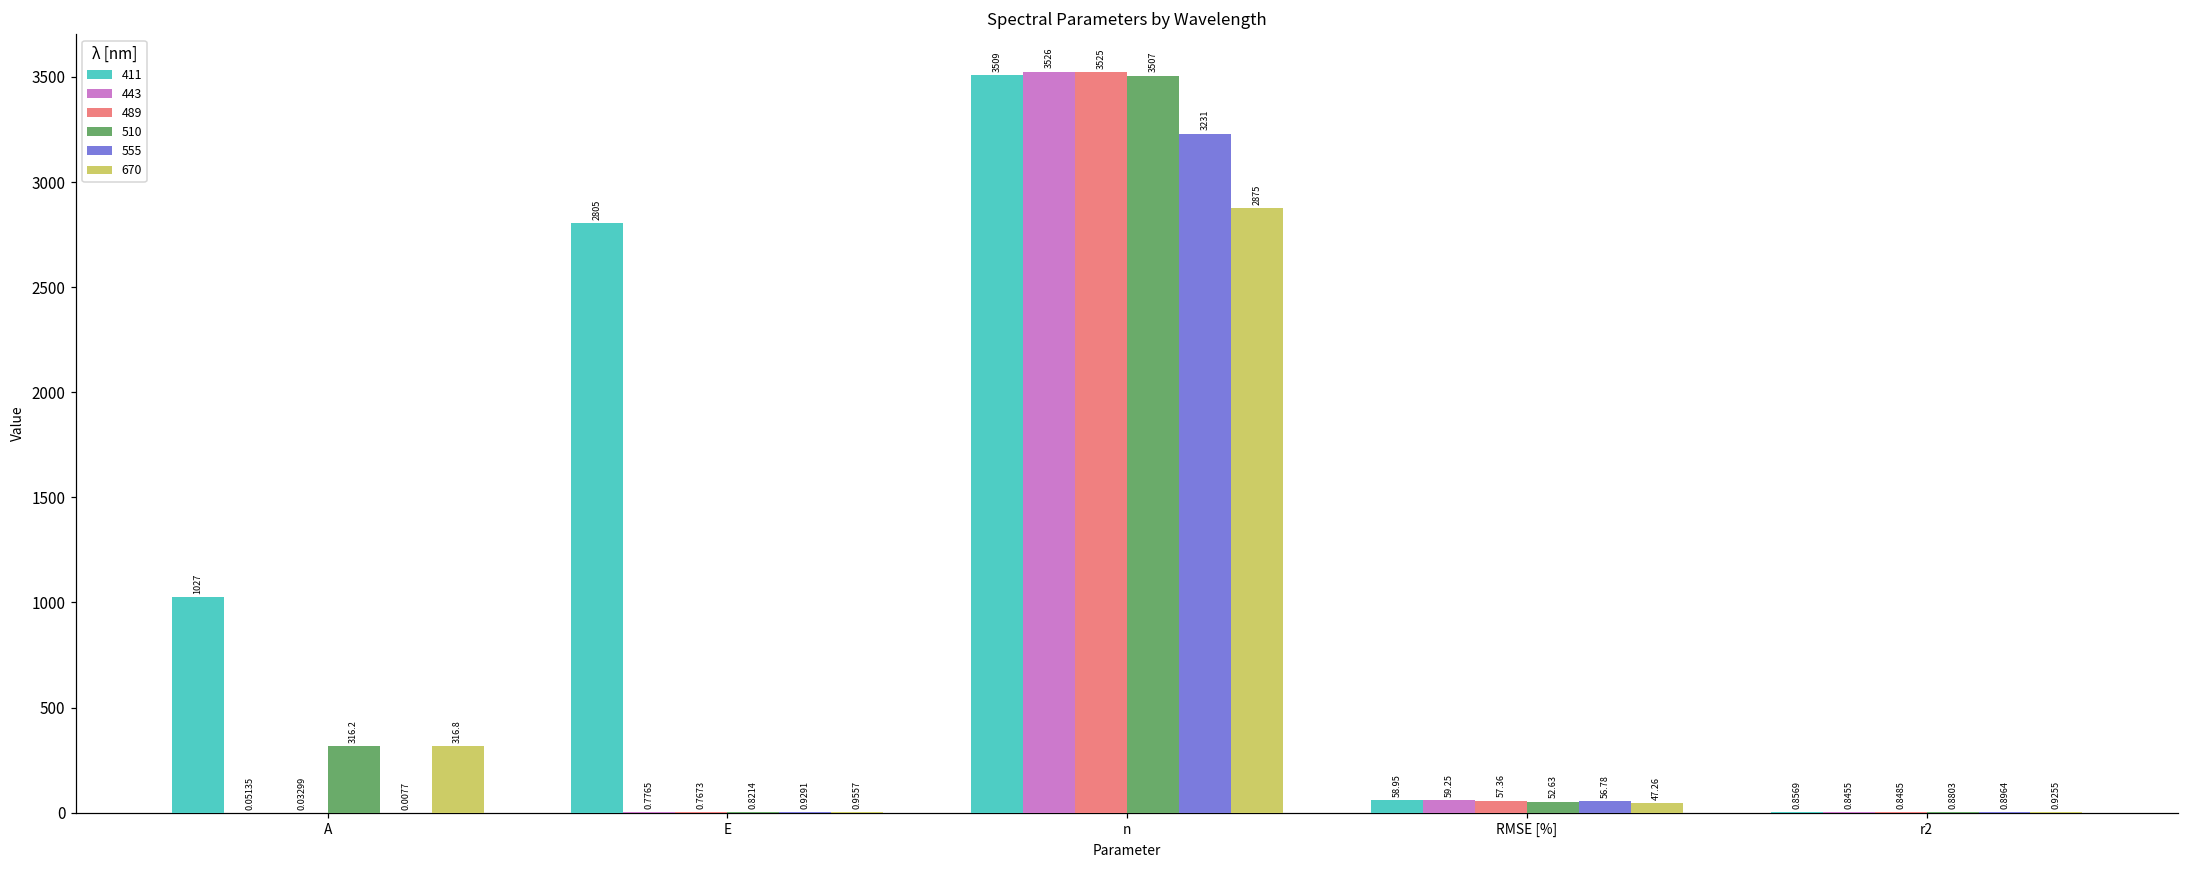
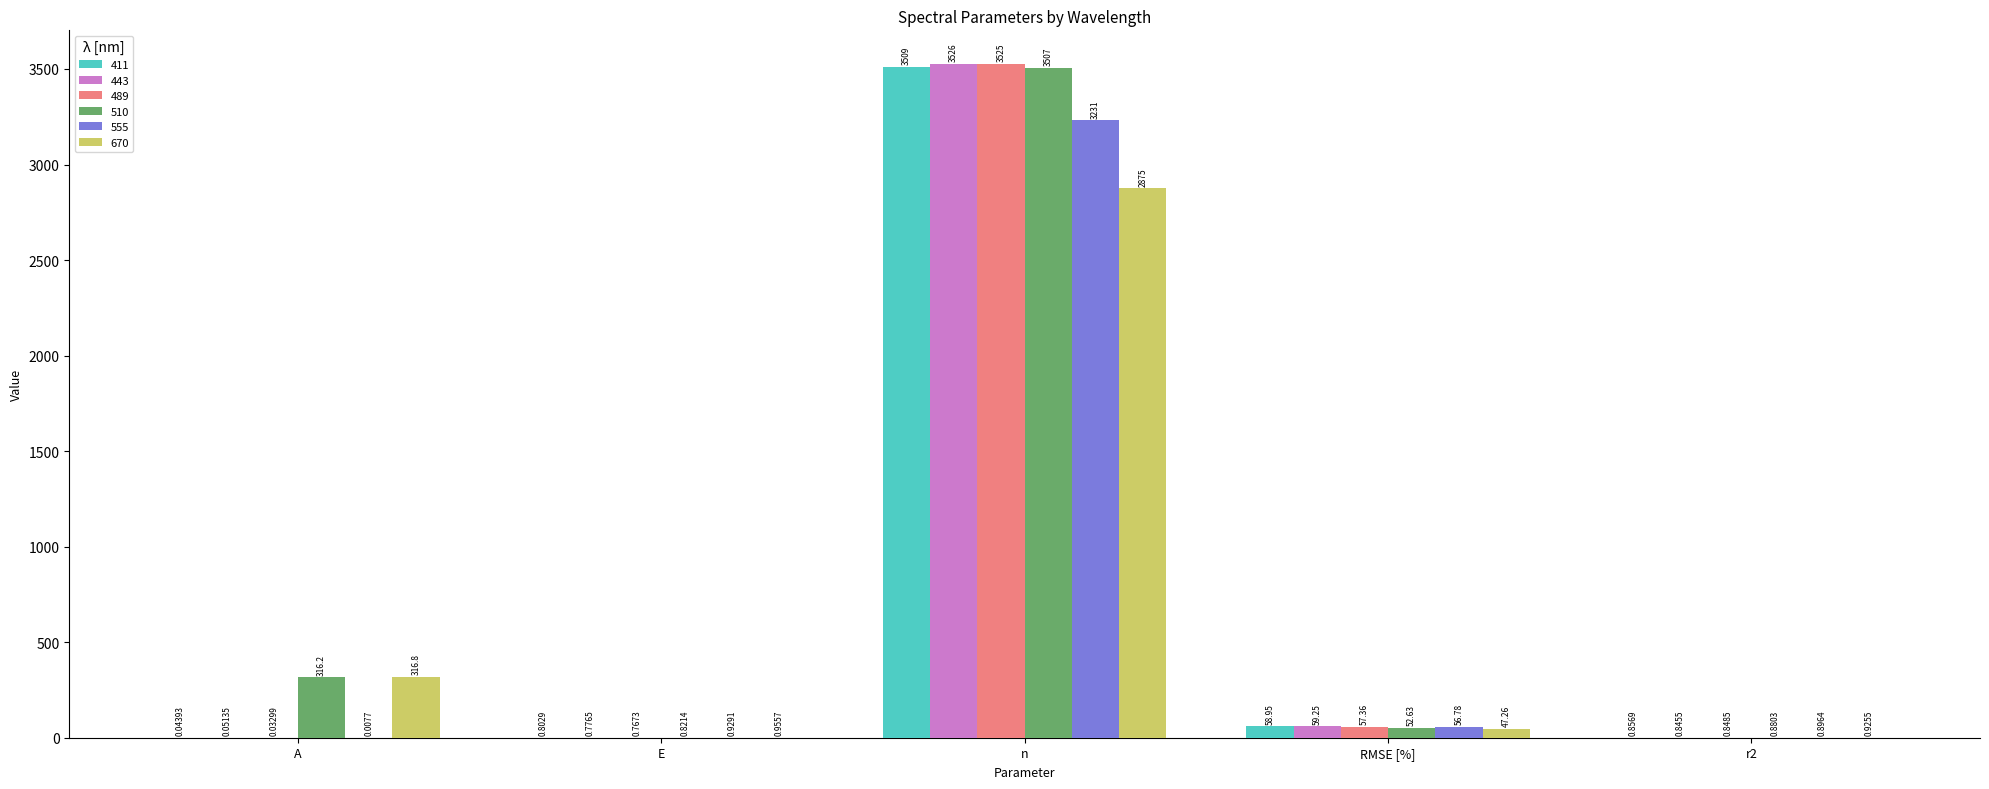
  {
    "411": {
-     "A": 1027,
-     "E": 2805,
+     "A": 0.04393,
+     "E": 0.8029,
      "n": 3509,
      "RMSE [%]": 58.95,
      "r2": 0.8569
    },
    "443": {
      "A": 0.05135,
      "E": 0.7765,
      "n": 3526,
      "RMSE [%]": 59.25,
      "r2": 0.8455
    },
    "489": {
      "A": 0.03299,
      "E": 0.7673,
      "n": 3525,
      "RMSE [%]": 57.36,
      "r2": 0.8485
    },
    "510": {
      "A": 316.2,
      "E": 0.8214,
      "n": 3507,
      "RMSE [%]": 52.63,
      "r2": 0.8803
    },
    "555": {
      "A": 0.0077,
      "E": 0.9291,
      "n": 3231,
      "RMSE [%]": 56.78,
      "r2": 0.8964
    },
    "670": {
      "A": 316.8,
      "E": 0.9557,
      "n": 2875,
      "RMSE [%]": 47.26,
      "r2": 0.9255
    }
  }
